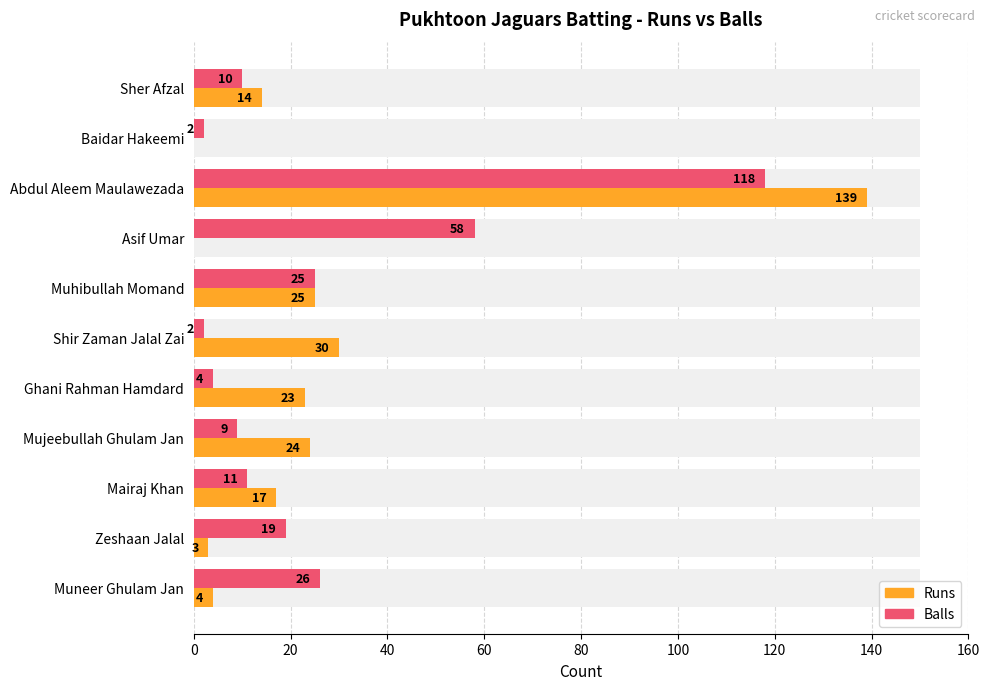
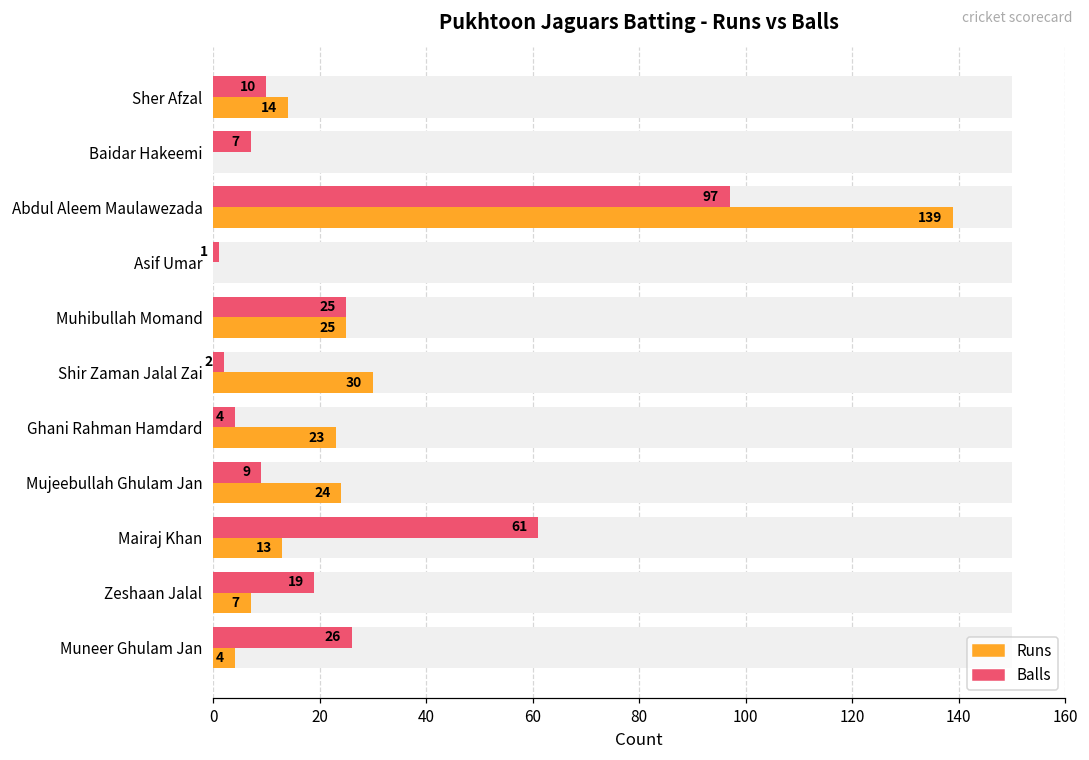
  {
    "Runs": {
-     "Mairaj Khan": 17,
-     "Zeshaan Jalal": 3
+     "Mairaj Khan": 13,
+     "Zeshaan Jalal": 7
    },
    "Balls": {
-     "Baidar Hakeemi": 2,
-     "Abdul Aleem Maulawezada": 118,
-     "Asif Umar": 58,
-     "Mairaj Khan": 11
+     "Baidar Hakeemi": 7,
+     "Abdul Aleem Maulawezada": 97,
+     "Asif Umar": 1,
+     "Mairaj Khan": 61
    }
  }
